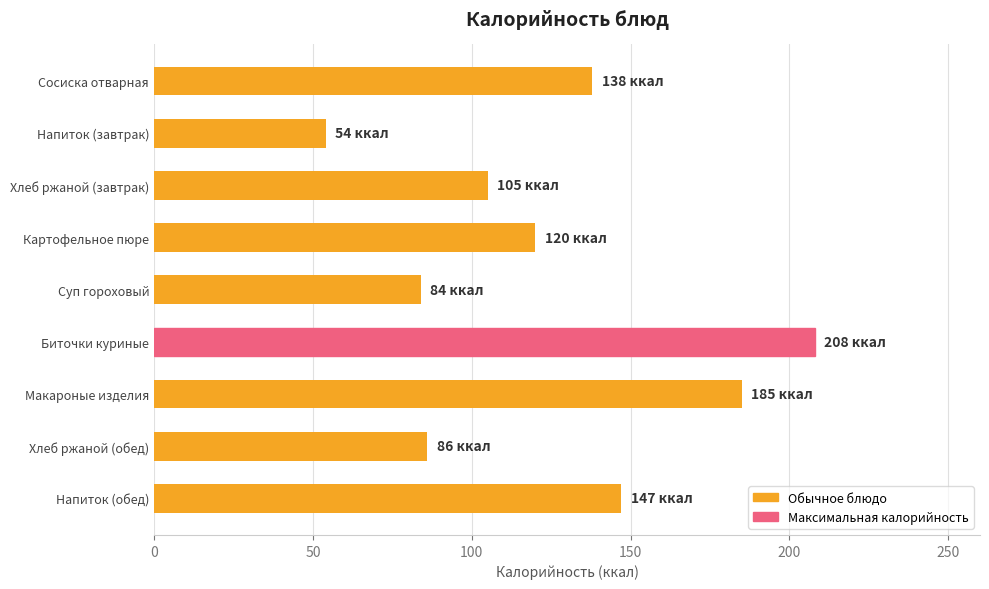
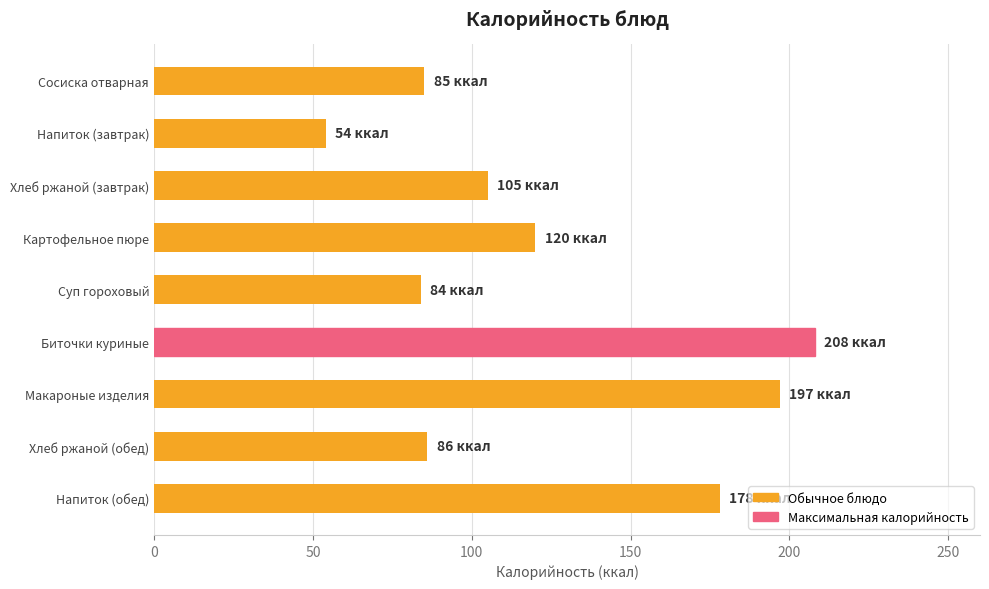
  {
-   "Сосиска отварная": 138,
+   "Сосиска отварная": 85,
    "Напиток (завтрак)": 54,
    "Хлеб ржаной (завтрак)": 105,
    "Картофельное пюре": 120,
    "Суп гороховый": 84,
    "Биточки куриные": 208,
-   "Макароные изделия": 185,
+   "Макароные изделия": 197,
    "Хлеб ржаной (обед)": 86,
-   "Напиток (обед)": 147
+   "Напиток (обед)": 178
  }
